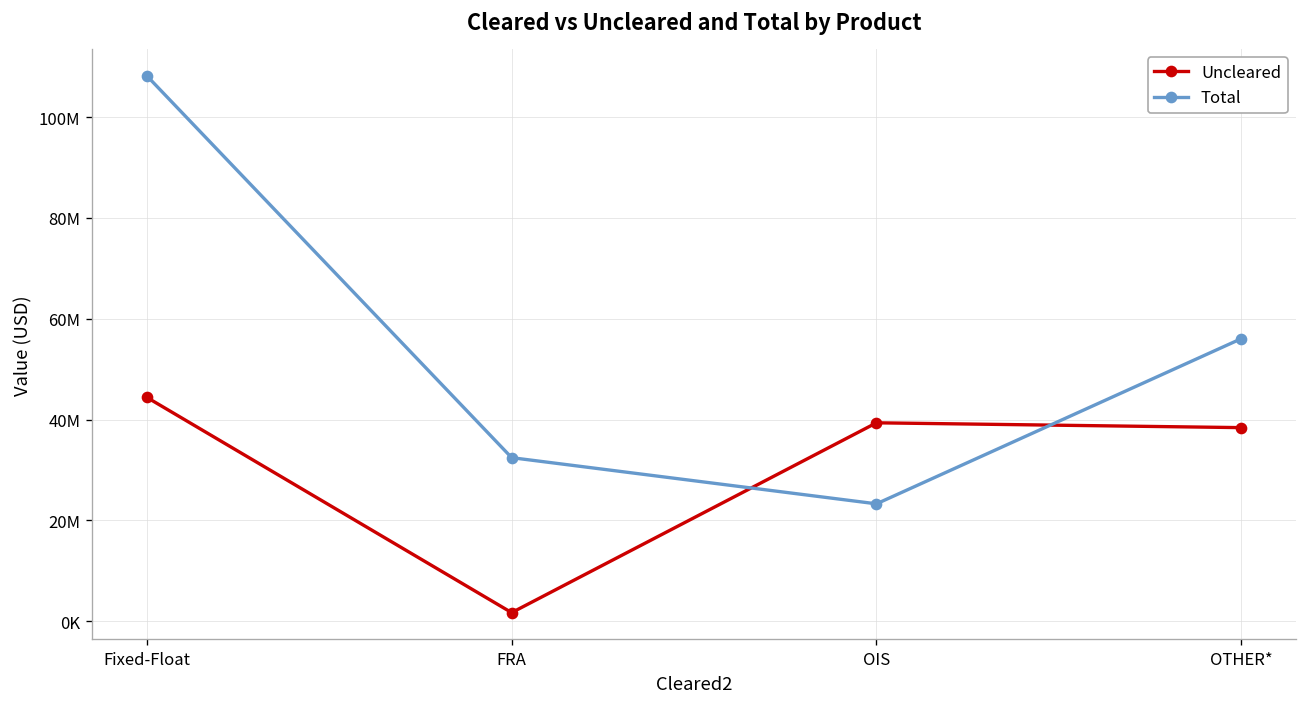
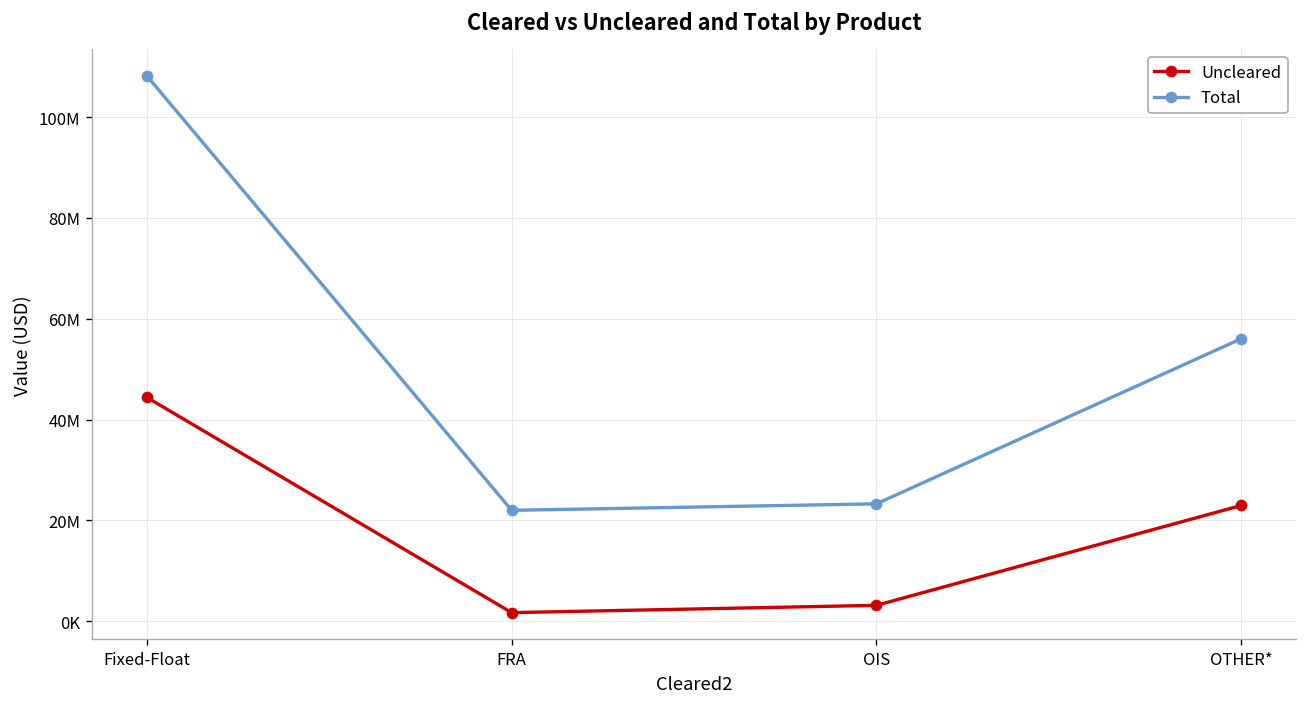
  {
    "Uncleared": {
      "Fixed-Float": 44000000,
      "FRA": 2000000,
-     "OIS": 39000000,
-     "OTHER*": 38000000
+     "OIS": 3000000,
+     "OTHER*": 23000000
    },
    "Total": {
      "Fixed-Float": 108000000,
-     "FRA": 32000000,
+     "FRA": 22000000,
      "OIS": 23000000,
      "OTHER*": 56000000
    }
  }
